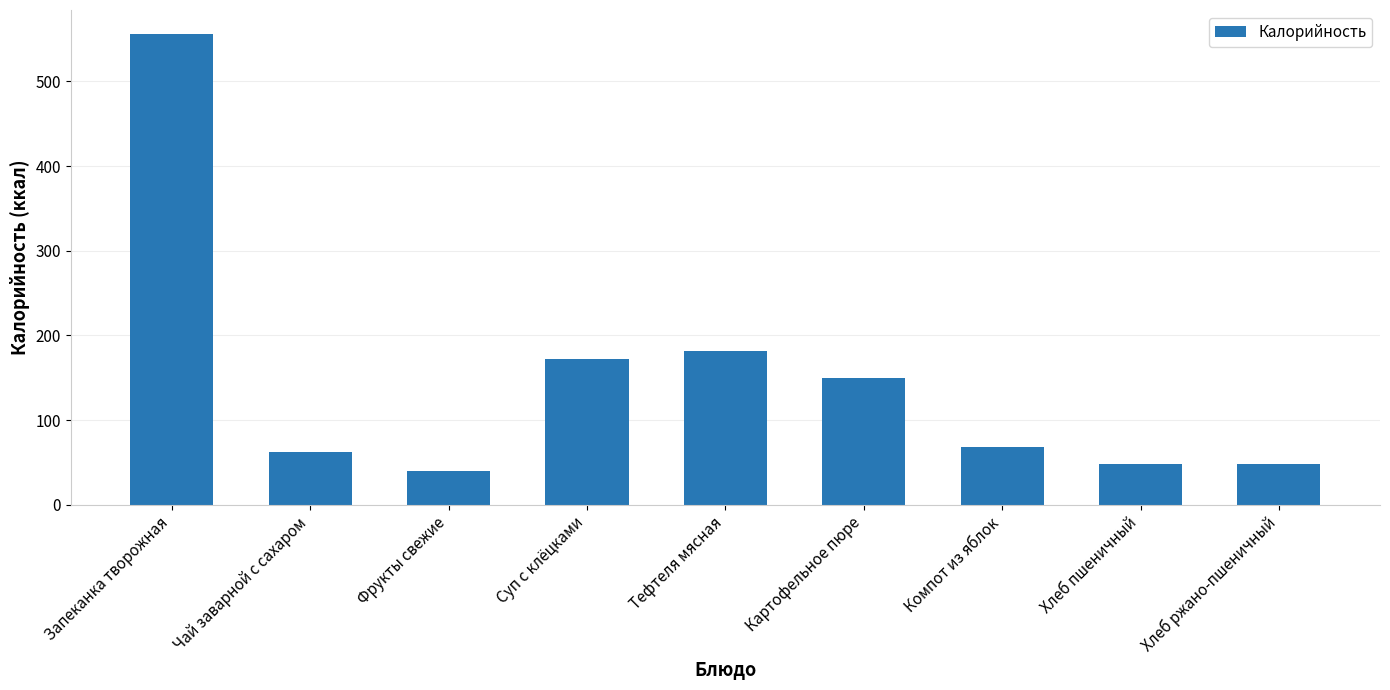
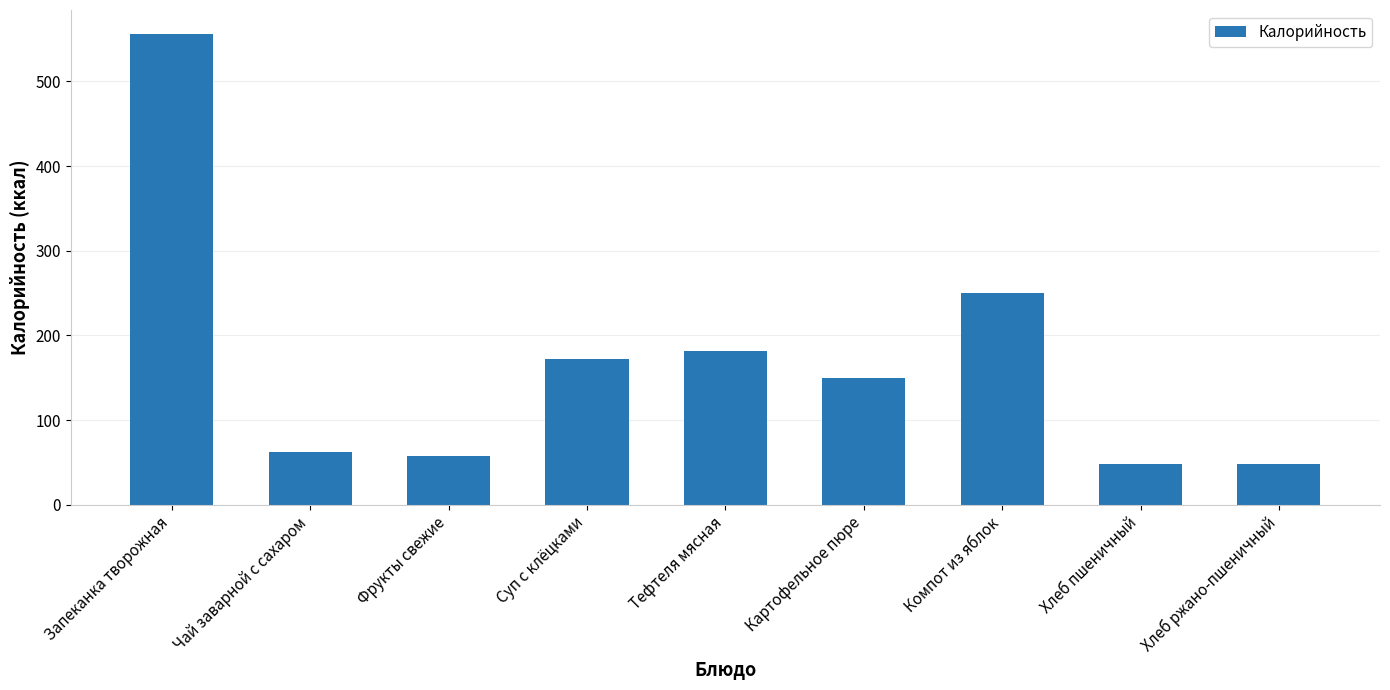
  {
    "Запеканка творожная": 560,
    "Чай заварной с сахаром": 60,
-   "Фрукты свежие": 40,
+   "Фрукты свежие": 60,
    "Суп с клёцками": 170,
    "Тефтеля мясная": 180,
    "Картофельное пюре": 150,
-   "Компот из яблок": 70,
+   "Компот из яблок": 250,
    "Хлеб пшеничный": 50,
    "Хлеб ржано-пшеничный": 50
  }
